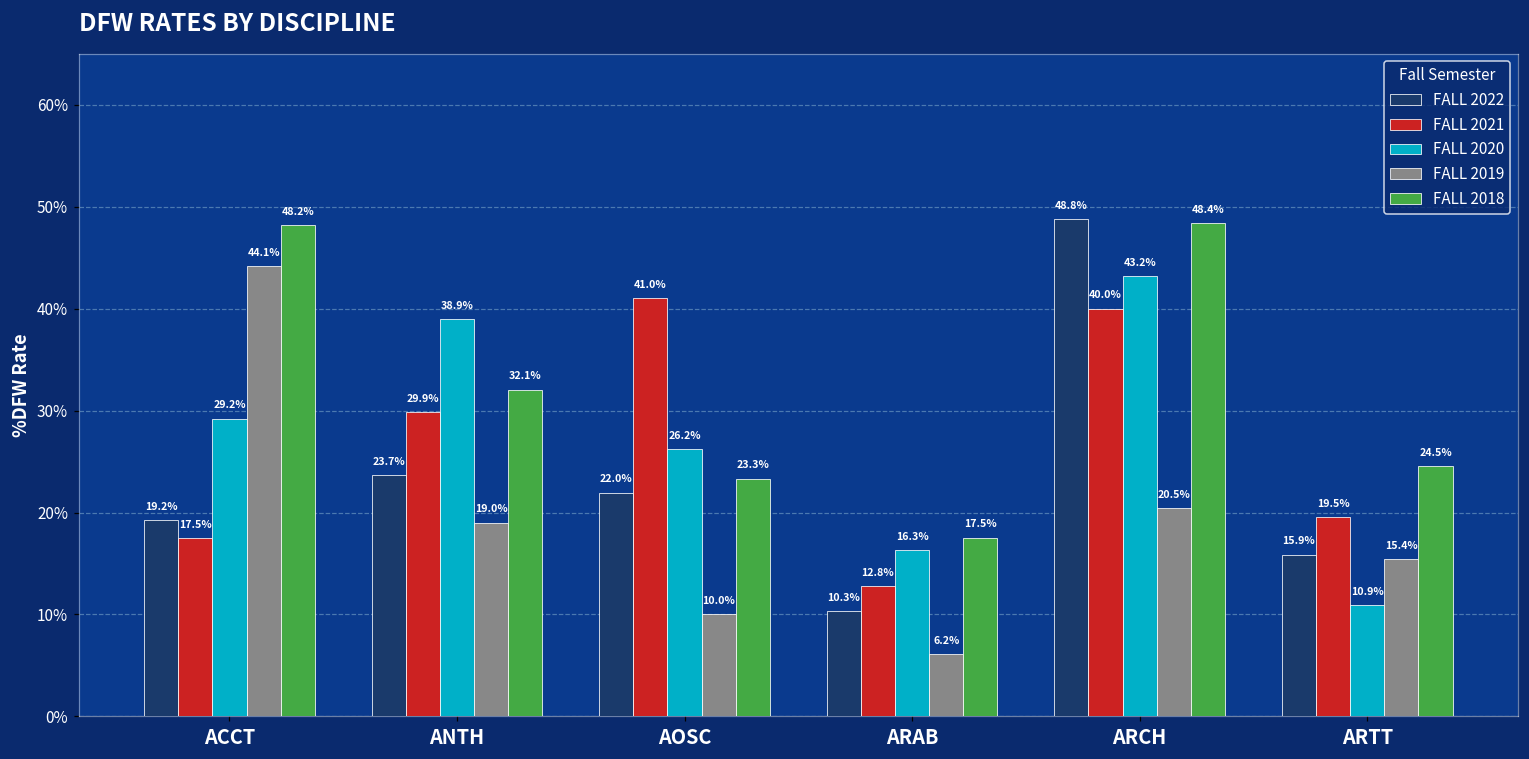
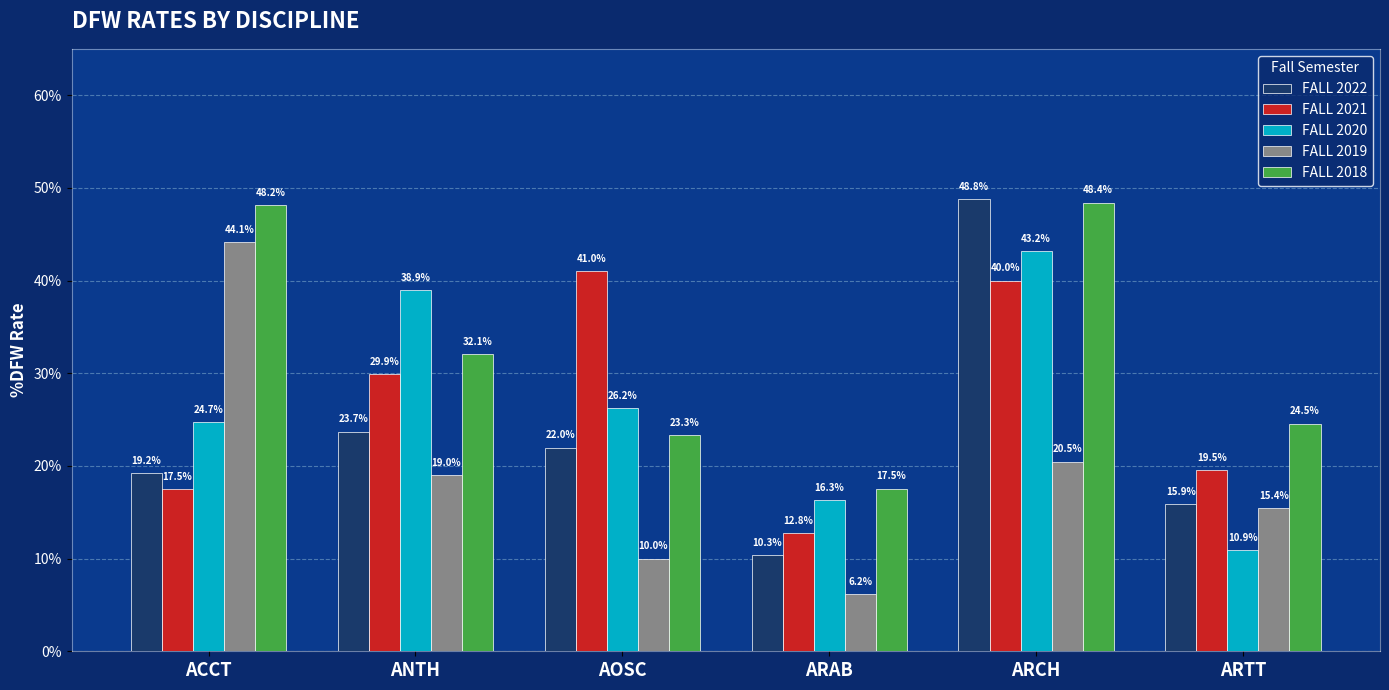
  {
    "FALL 2022": {
      "ACCT": "19.2%",
      "ANTH": "23.7%",
      "AOSC": "22.0%",
      "ARAB": "10.3%",
      "ARCH": "48.8%",
      "ARTT": "15.9%"
    },
    "FALL 2021": {
      "ACCT": "17.5%",
      "ANTH": "29.9%",
      "AOSC": "41.0%",
      "ARAB": "12.8%",
      "ARCH": "40.0%",
      "ARTT": "19.5%"
    },
    "FALL 2020": {
-     "ACCT": "29.2%",
+     "ACCT": "24.7%",
      "ANTH": "38.9%",
      "AOSC": "26.2%",
      "ARAB": "16.3%",
      "ARCH": "43.2%",
      "ARTT": "10.9%"
    },
    "FALL 2019": {
      "ACCT": "44.1%",
      "ANTH": "19.0%",
      "AOSC": "10.0%",
      "ARAB": "6.2%",
      "ARCH": "20.5%",
      "ARTT": "15.4%"
    },
    "FALL 2018": {
      "ACCT": "48.2%",
      "ANTH": "32.1%",
      "AOSC": "23.3%",
      "ARAB": "17.5%",
      "ARCH": "48.4%",
      "ARTT": "24.5%"
    }
  }
